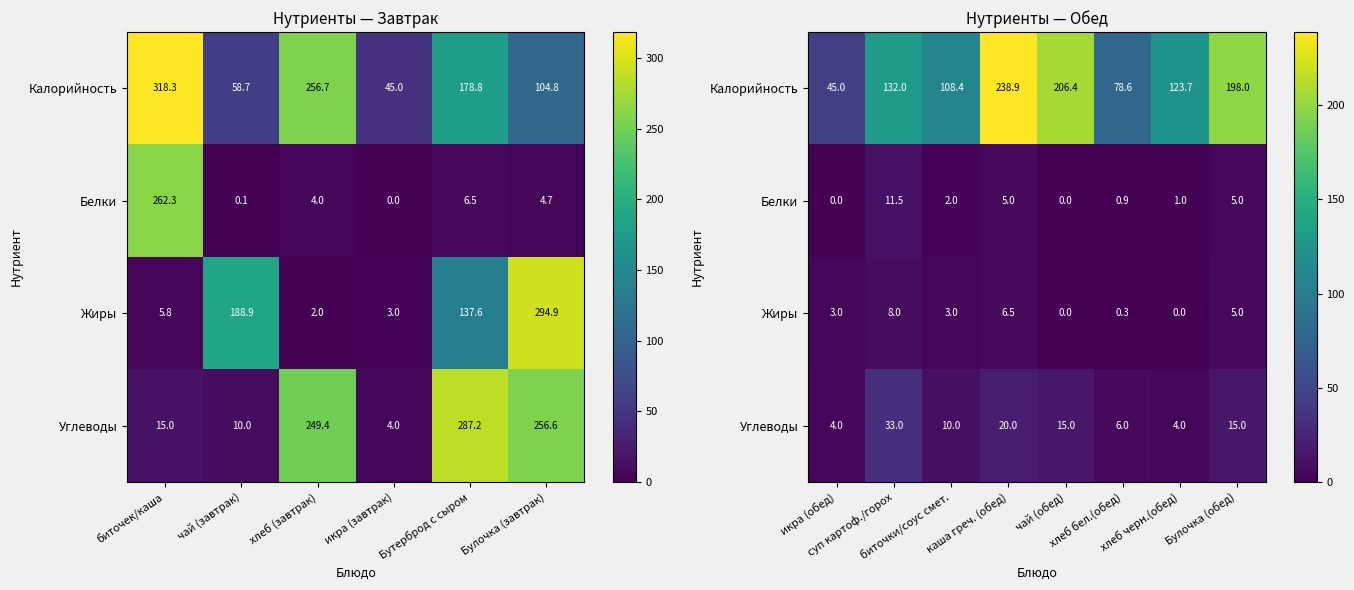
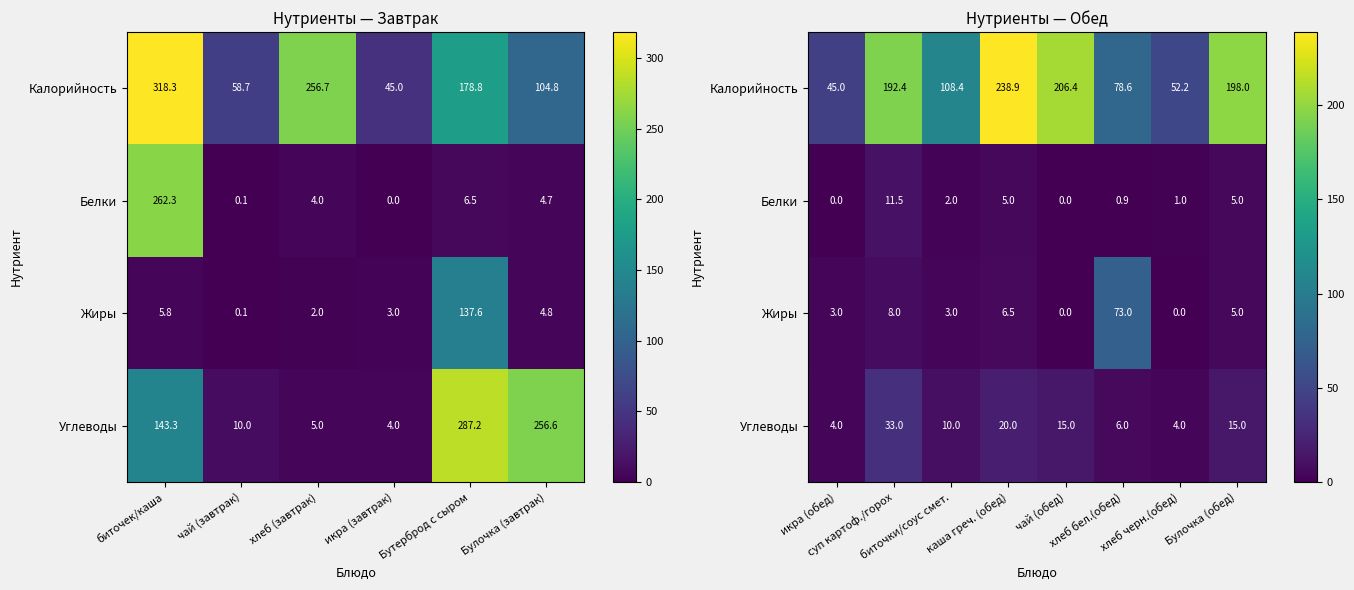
  {
    "Нутриенты — Завтрак": {
      "Калорийность": {
        "биточек/каша": 318.3,
        "чай (завтрак)": 58.7,
        "хлеб (завтрак)": 256.7,
        "икра (завтрак)": 45.0,
        "Бутерброд с сыром": 178.8,
        "Булочка (завтрак)": 104.8
      },
      "Белки": {
        "биточек/каша": 262.3,
        "чай (завтрак)": 0.1,
        "хлеб (завтрак)": 4.0,
        "икра (завтрак)": 0.0,
        "Бутерброд с сыром": 6.5,
        "Булочка (завтрак)": 4.7
      },
      "Жиры": {
        "биточек/каша": 5.8,
-       "чай (завтрак)": 188.9,
+       "чай (завтрак)": 0.1,
        "хлеб (завтрак)": 2.0,
        "икра (завтрак)": 3.0,
        "Бутерброд с сыром": 137.6,
-       "Булочка (завтрак)": 294.9
+       "Булочка (завтрак)": 4.8
      },
      "Углеводы": {
-       "биточек/каша": 15.0,
+       "биточек/каша": 143.3,
        "чай (завтрак)": 10.0,
-       "хлеб (завтрак)": 249.4,
+       "хлеб (завтрак)": 5.0,
        "икра (завтрак)": 4.0,
        "Бутерброд с сыром": 287.2,
        "Булочка (завтрак)": 256.6
      }
    },
    "Нутриенты — Обед": {
      "Калорийность": {
        "икра (обед)": 45.0,
-       "суп картоф./горох": 132.0,
+       "суп картоф./горох": 192.4,
        "биточки/соус смет.": 108.4,
        "каша греч. (обед)": 238.9,
        "чай (обед)": 206.4,
        "хлеб бел.(обед)": 78.6,
-       "хлеб черн.(обед)": 123.7,
+       "хлеб черн.(обед)": 52.2,
        "Булочка (обед)": 198.0
      },
      "Белки": {
        "икра (обед)": 0.0,
        "суп картоф./горох": 11.5,
        "биточки/соус смет.": 2.0,
        "каша греч. (обед)": 5.0,
        "чай (обед)": 0.0,
        "хлеб бел.(обед)": 0.9,
        "хлеб черн.(обед)": 1.0,
        "Булочка (обед)": 5.0
      },
      "Жиры": {
        "икра (обед)": 3.0,
        "суп картоф./горох": 8.0,
        "биточки/соус смет.": 3.0,
        "каша греч. (обед)": 6.5,
        "чай (обед)": 0.0,
-       "хлеб бел.(обед)": 0.3,
+       "хлеб бел.(обед)": 73.0,
        "хлеб черн.(обед)": 0.0,
        "Булочка (обед)": 5.0
      },
      "Углеводы": {
        "икра (обед)": 4.0,
        "суп картоф./горох": 33.0,
        "биточки/соус смет.": 10.0,
        "каша греч. (обед)": 20.0,
        "чай (обед)": 15.0,
        "хлеб бел.(обед)": 6.0,
        "хлеб черн.(обед)": 4.0,
        "Булочка (обед)": 15.0
      }
    }
  }
